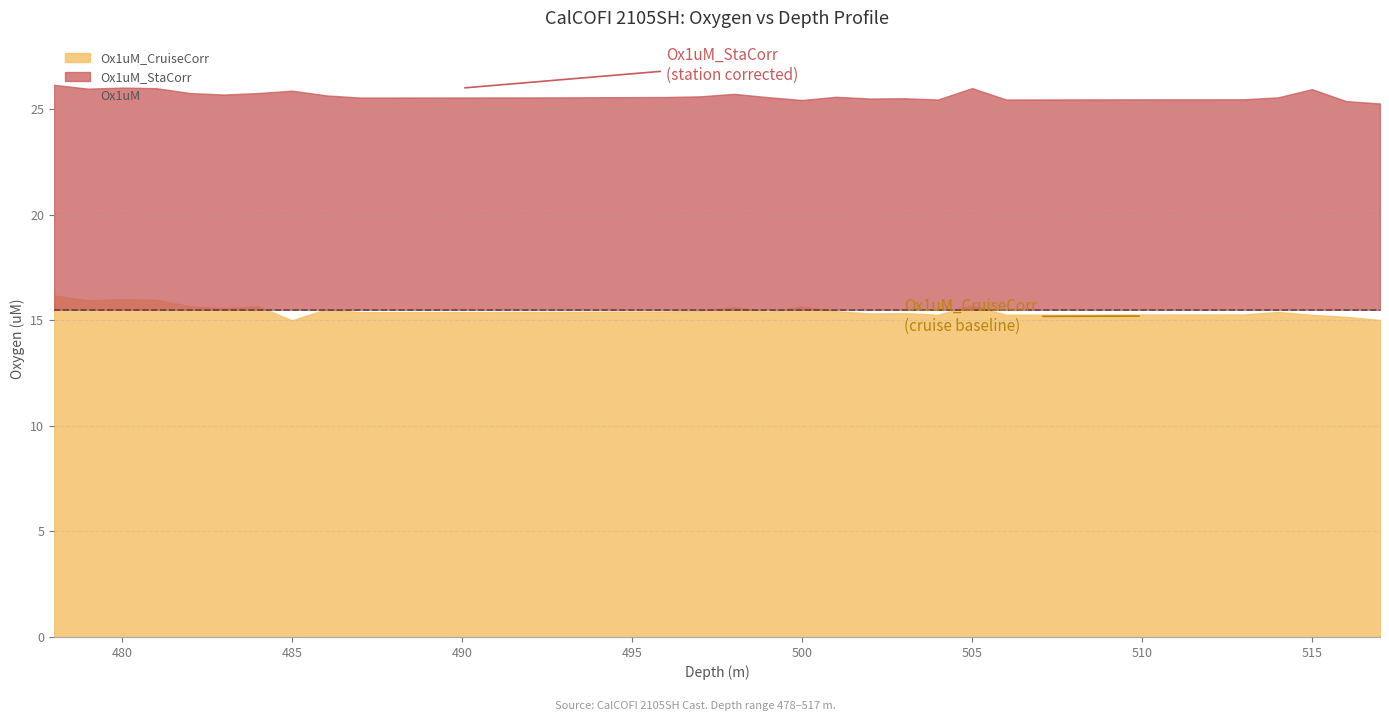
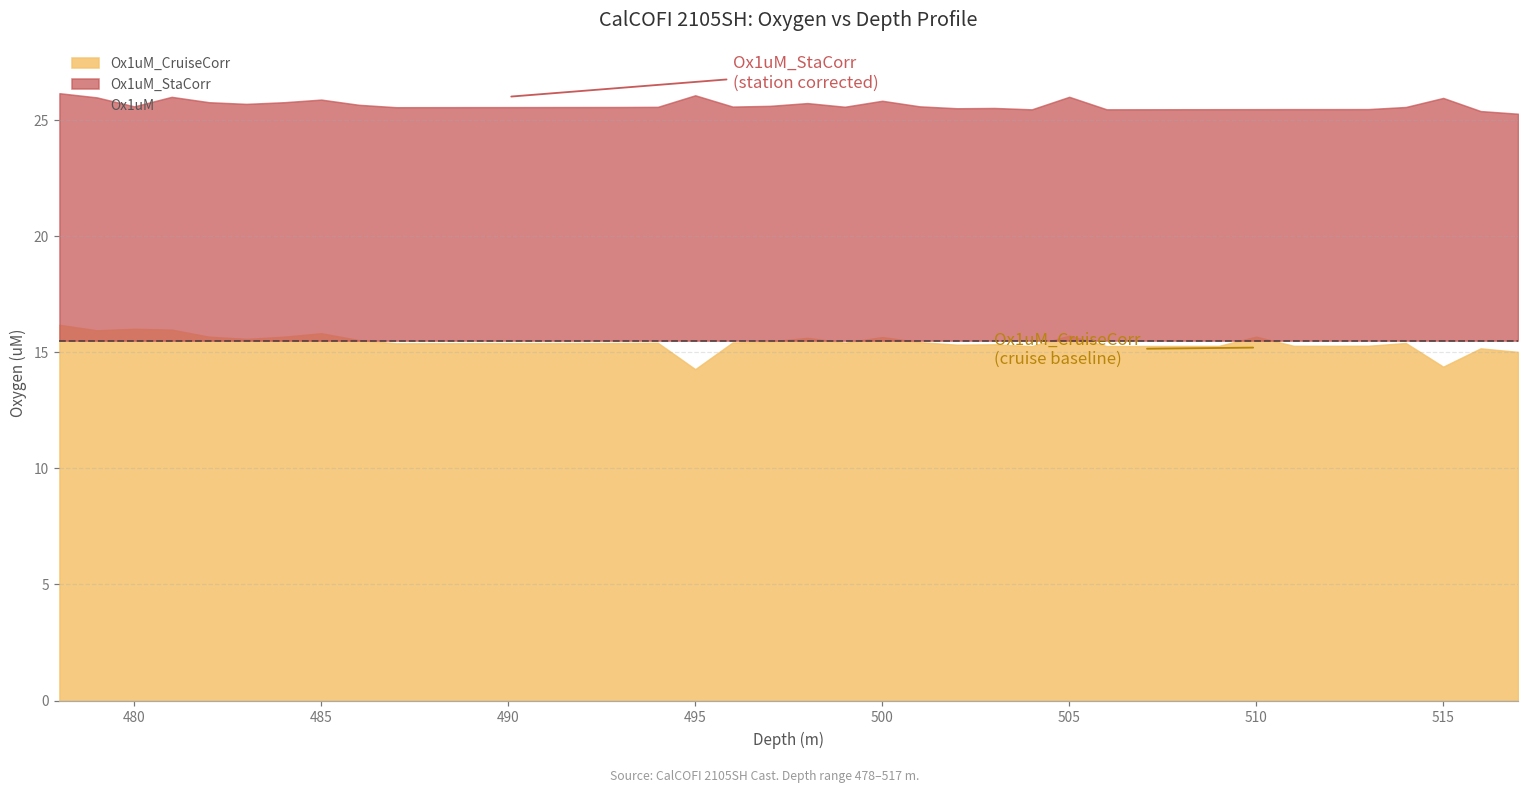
  {
    "Ox1uM_CruiseCorr": {
      "480": 16.0,
-     "485": 15.0,
+     "485": 15.8,
      "490": 15.4,
-     "495": 15.4,
+     "495": 14.3,
      "500": 15.7,
      "505": 15.7,
-     "510": 15.3,
-     "515": 15.3
+     "510": 15.7,
+     "515": 14.4
    },
    "Ox1uM_StaCorr": {
-     "480": 26.0,
+     "480": 25.6,
      "485": 25.9,
      "490": 25.6,
-     "495": 25.6,
-     "500": 25.4,
+     "495": 26.1,
+     "500": 25.8,
      "505": 26.0,
      "510": 25.5,
      "515": 25.9
    },
    "Ox1uM": {
      "480": 12.5,
      "485": 12.7,
      "490": 12.3,
      "495": 12.8,
      "500": 11.7,
      "505": 12.2,
      "510": 12.2,
      "515": 10.8
    }
  }
